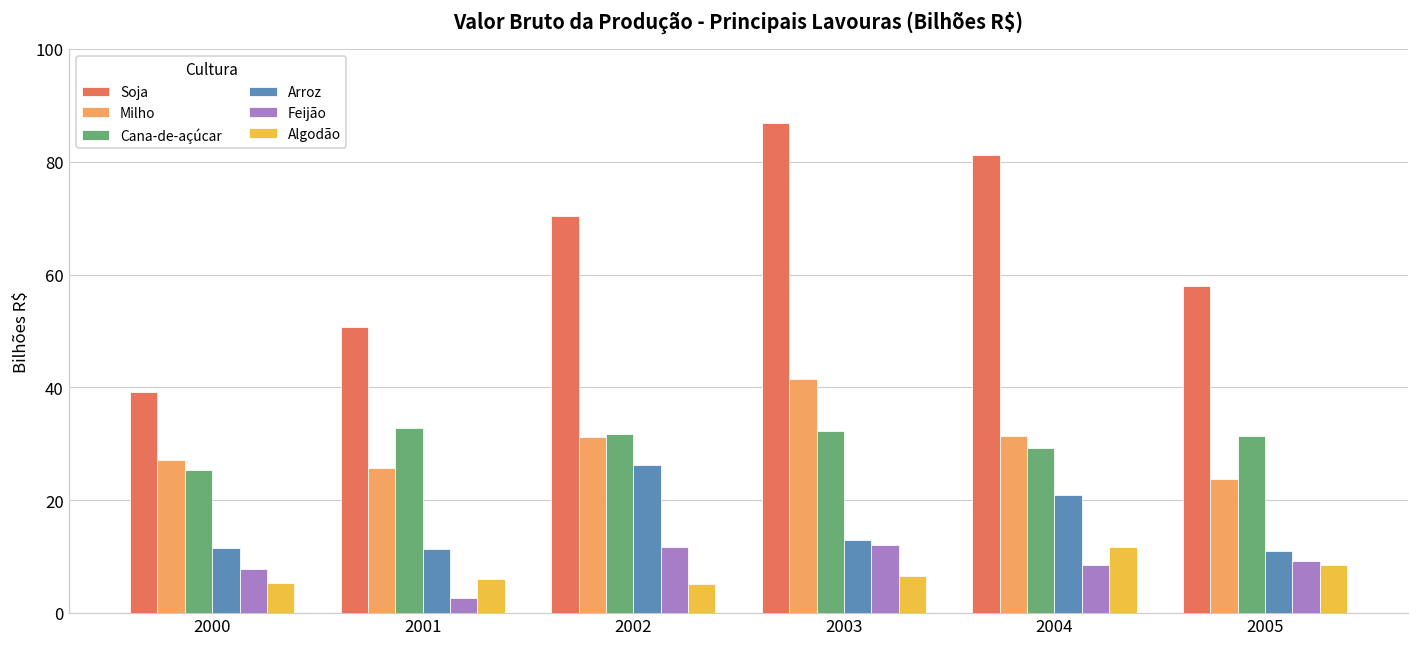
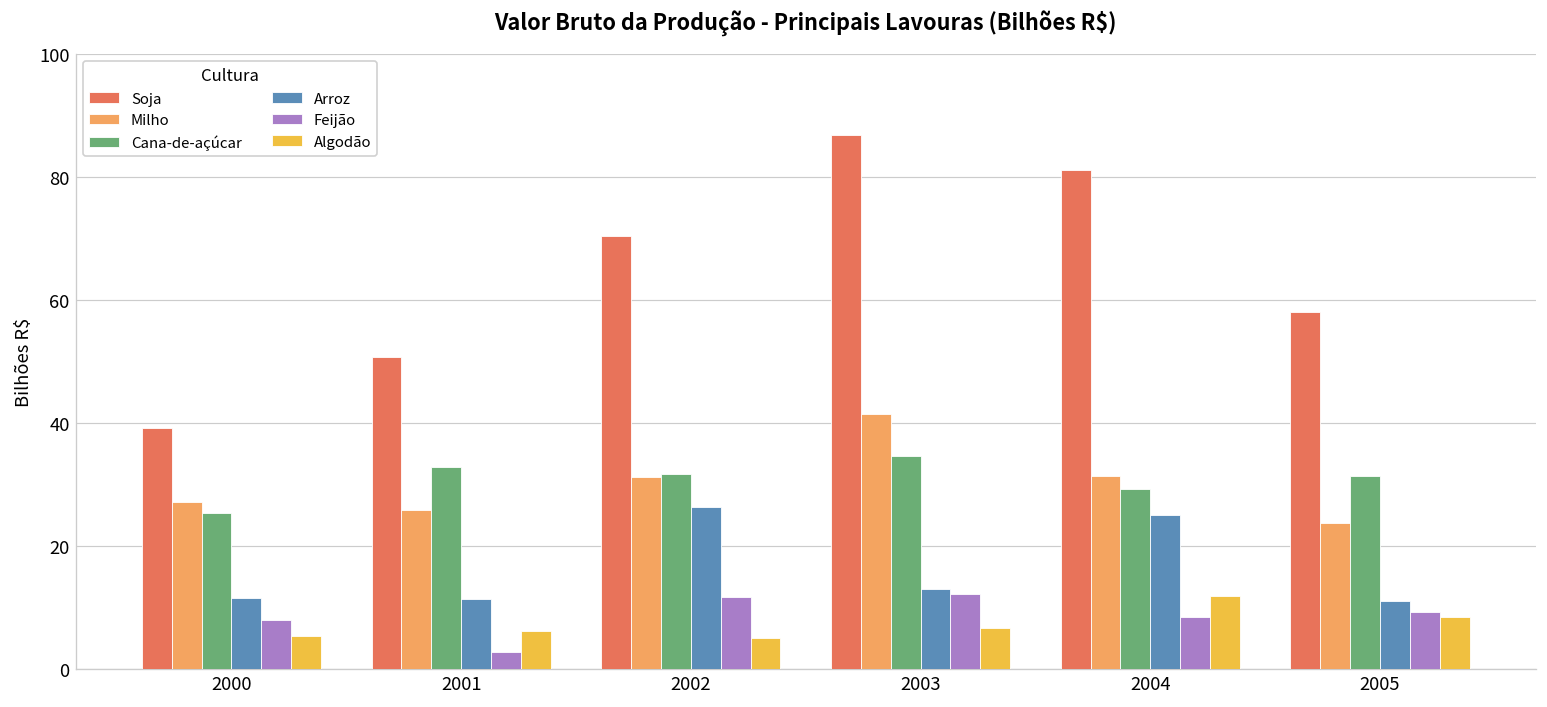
  {
    "Cana-de-açúcar": {
      "2000": 25,
      "2001": 33,
      "2002": 32,
-     "2003": 32,
+     "2003": 35,
      "2004": 29,
      "2005": 31
    },
    "Arroz": {
      "2000": 12,
      "2001": 11,
      "2002": 26,
      "2003": 13,
-     "2004": 21,
+     "2004": 25,
      "2005": 11
    },
    "Feijão": {
      "2000": 8,
      "2001": 3,
      "2002": 12,
      "2003": 12,
      "2004": 8,
      "2005": 9
    }
  }
